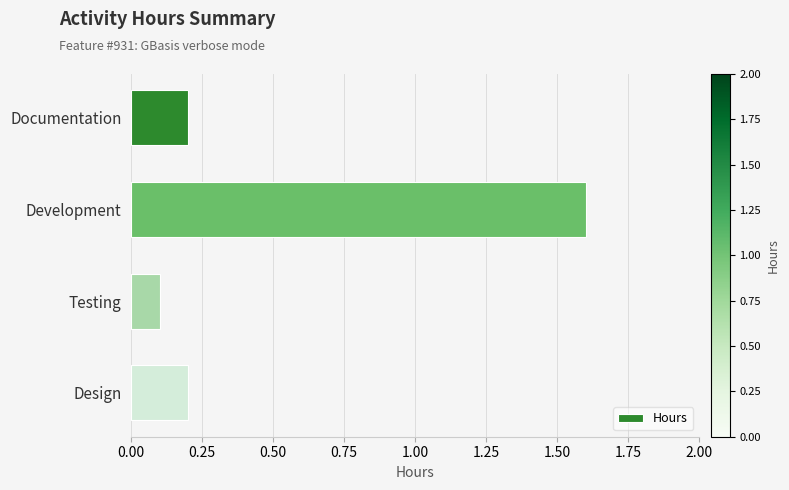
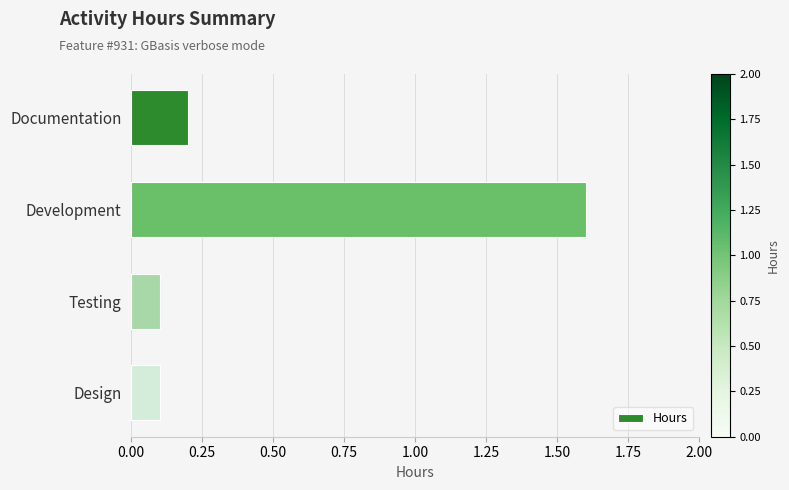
  {
    "Documentation": 0.2,
    "Development": 1.6,
    "Testing": 0.1,
-   "Design": 0.2
+   "Design": 0.1
  }
